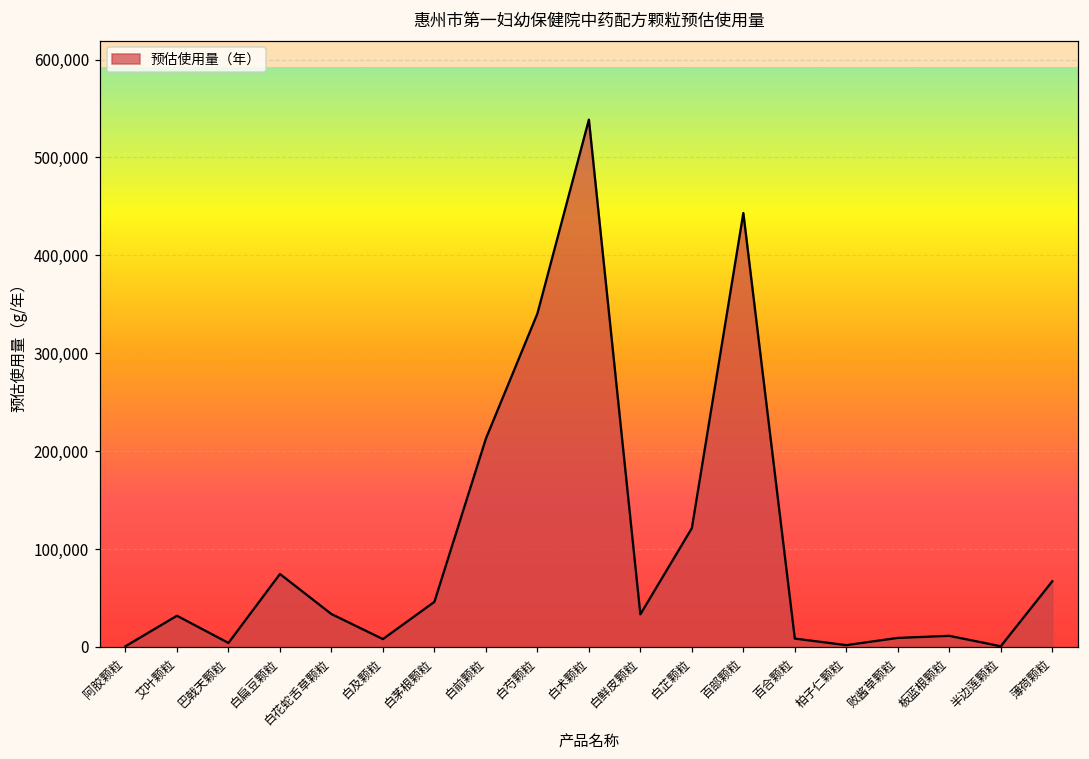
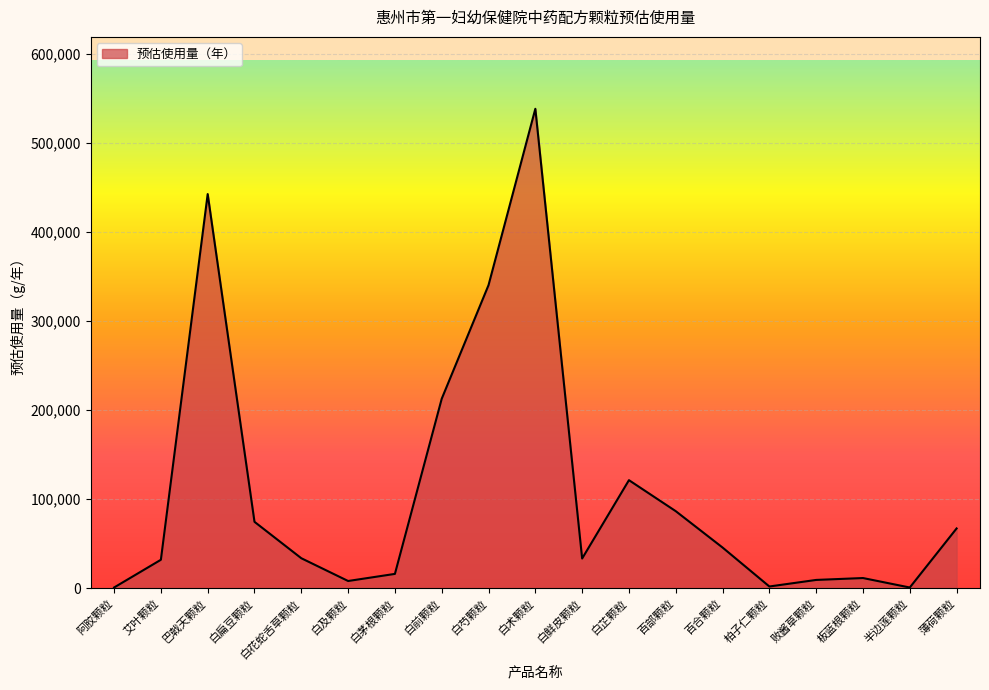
  {
    "阿胶颗粒": "0",
    "艾叶颗粒": "30,000",
-   "巴戟天颗粒": "0",
+   "巴戟天颗粒": "440,000",
    "白扁豆颗粒": "70,000",
    "白花蛇舌草颗粒": "30,000",
    "白及颗粒": "10,000",
-   "白茅根颗粒": "50,000",
+   "白茅根颗粒": "20,000",
    "白前颗粒": "210,000",
    "白芍颗粒": "340,000",
    "白术颗粒": "540,000",
    "白鲜皮颗粒": "30,000",
    "白芷颗粒": "120,000",
-   "百部颗粒": "440,000",
-   "百合颗粒": "10,000",
+   "百部颗粒": "90,000",
+   "百合颗粒": "50,000",
    "柏子仁颗粒": "0",
    "败酱草颗粒": "10,000",
    "板蓝根颗粒": "10,000",
    "半边莲颗粒": "0",
    "薄荷颗粒": "70,000"
  }
